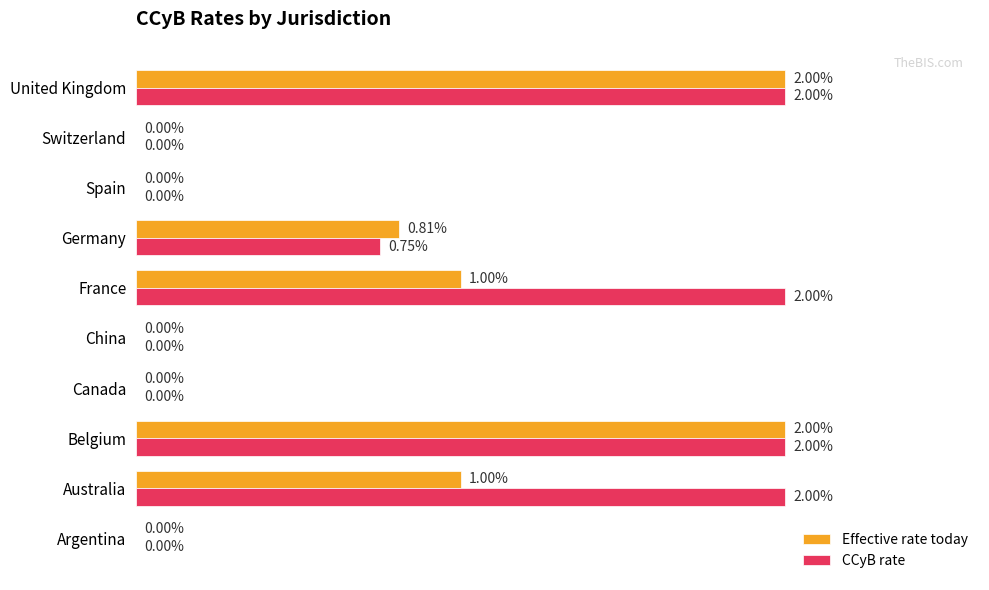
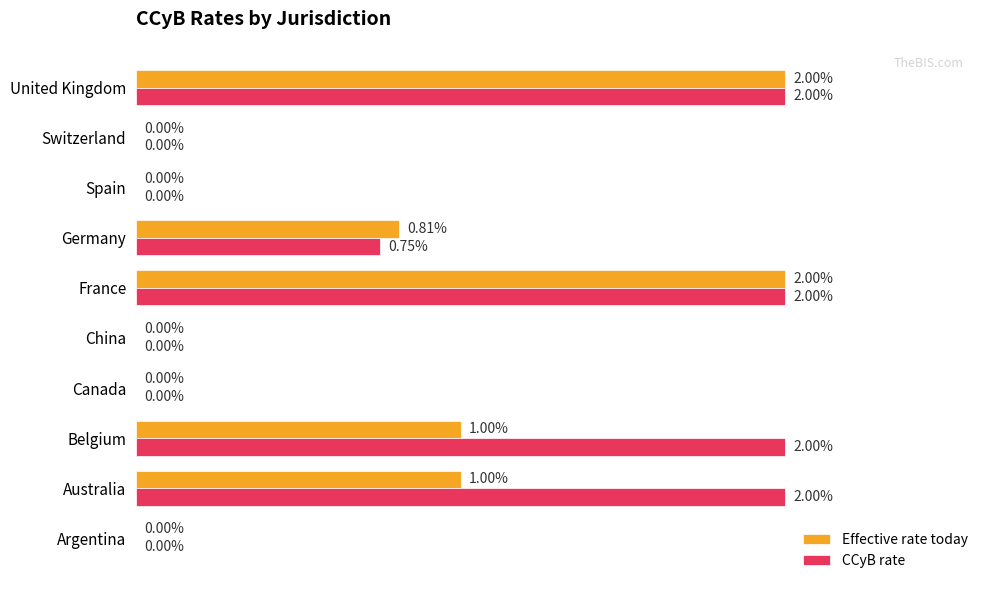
  {
    "Effective rate today": {
      "United Kingdom": "2.00%",
      "Switzerland": "0.00%",
      "Spain": "0.00%",
      "Germany": "0.81%",
-     "France": "1.00%",
+     "France": "2.00%",
      "China": "0.00%",
      "Canada": "0.00%",
-     "Belgium": "2.00%",
+     "Belgium": "1.00%",
      "Australia": "1.00%",
      "Argentina": "0.00%"
    },
    "CCyB rate": {
      "United Kingdom": "2.00%",
      "Switzerland": "0.00%",
      "Spain": "0.00%",
      "Germany": "0.75%",
      "France": "2.00%",
      "China": "0.00%",
      "Canada": "0.00%",
      "Belgium": "2.00%",
      "Australia": "2.00%",
      "Argentina": "0.00%"
    }
  }
